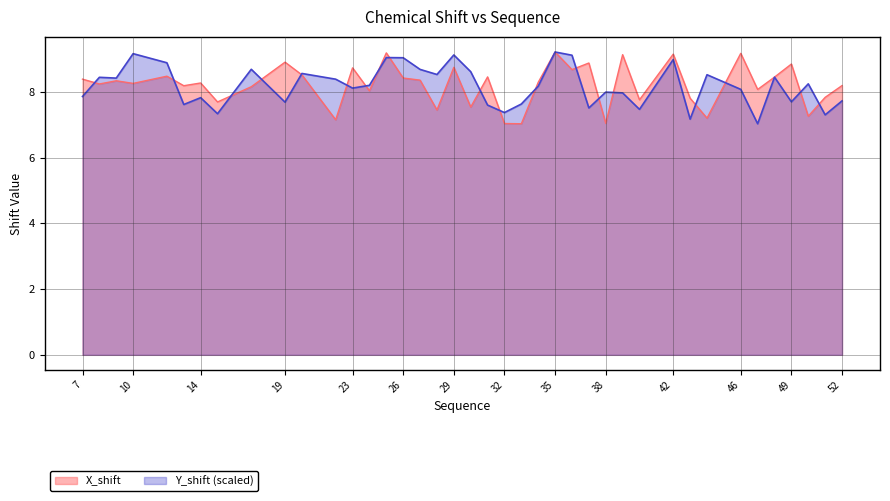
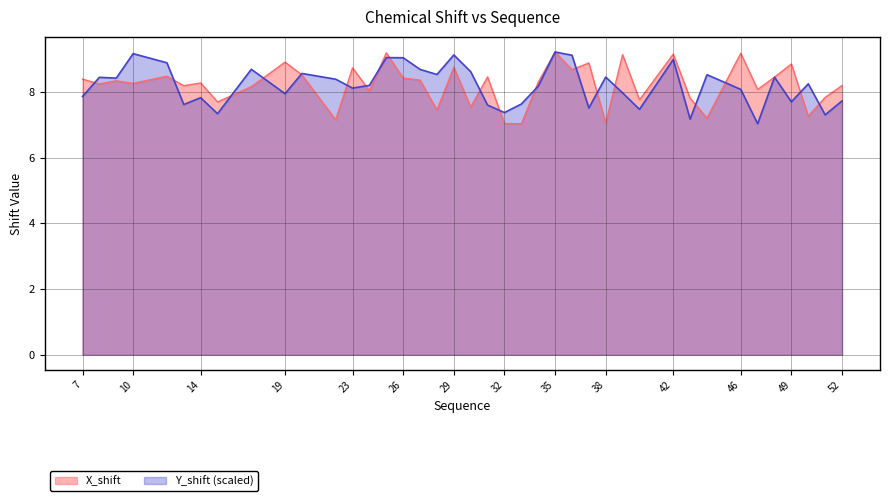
  {
    "X_shift": {
      "7": 8.4,
      "10": 8.3,
      "14": 8.3,
      "19": 8.9,
      "23": 8.7,
      "26": 8.4,
      "29": 8.8,
      "32": 7.0,
      "38": 7.0,
      "42": 9.2,
      "46": 9.2,
      "49": 8.9,
      "52": 8.2
    },
    "Y_shift (scaled)": {
      "7": 7.9,
      "10": 9.2,
      "14": 7.8,
-     "19": 7.7,
+     "19": 7.9,
      "23": 8.1,
      "26": 9.0,
      "29": 9.1,
      "32": 7.4,
-     "38": 8.0,
+     "38": 8.5,
      "42": 9.0,
      "46": 8.1,
      "49": 7.7,
      "52": 7.7
    }
  }
